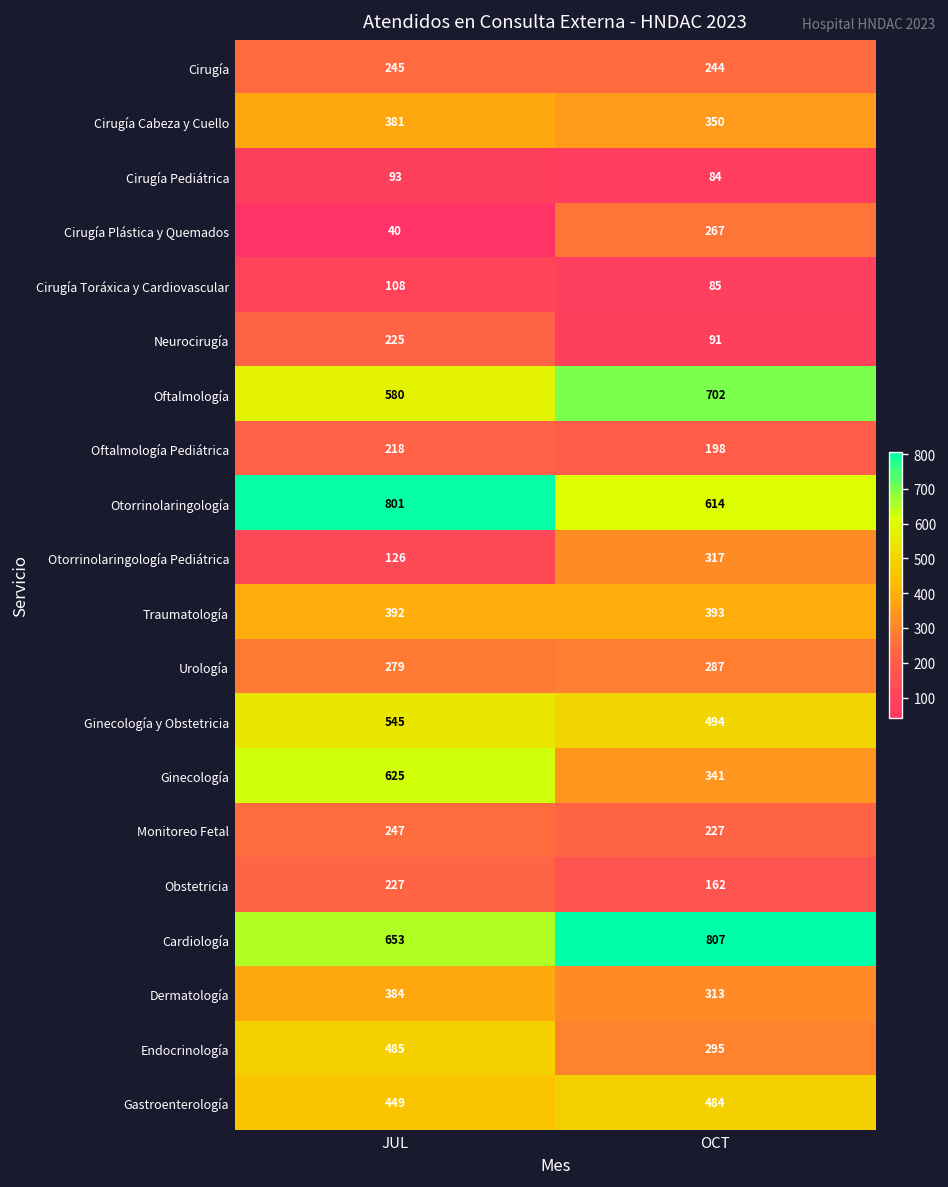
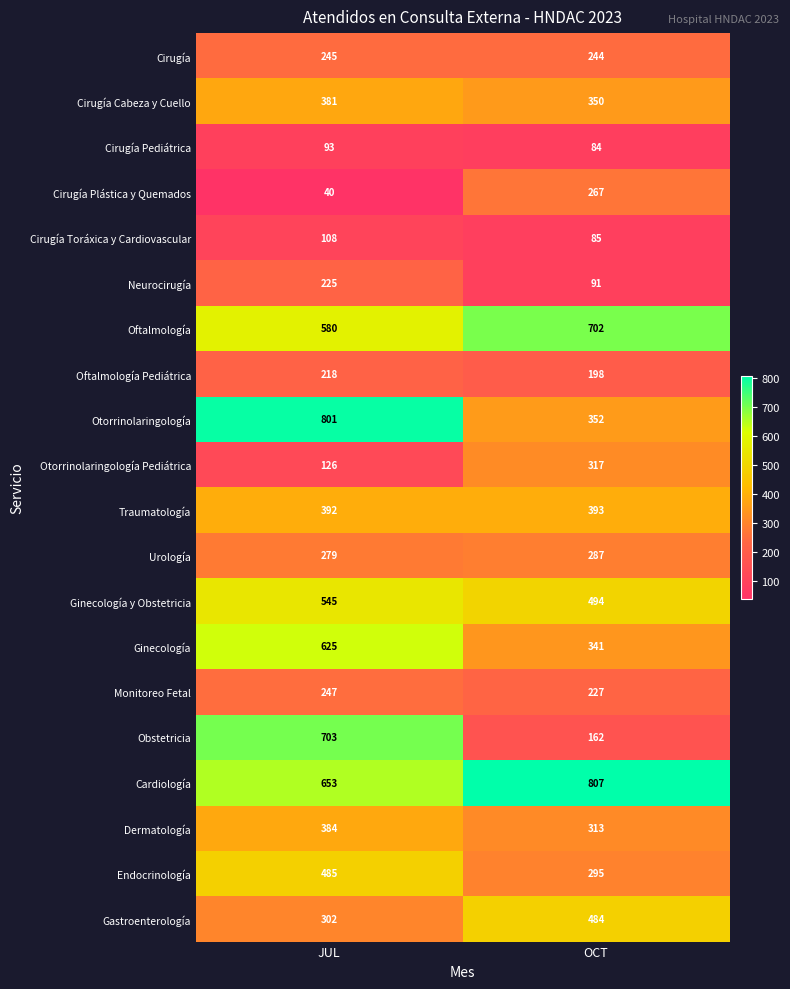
  {
    "Cirugía": {
      "JUL": 245,
      "OCT": 244
    },
    "Cirugía Cabeza y Cuello": {
      "JUL": 381,
      "OCT": 350
    },
    "Cirugía Pediátrica": {
      "JUL": 93,
      "OCT": 84
    },
    "Cirugía Plástica y Quemados": {
      "JUL": 40,
      "OCT": 267
    },
    "Cirugía Toráxica y Cardiovascular": {
      "JUL": 108,
      "OCT": 85
    },
    "Neurocirugía": {
      "JUL": 225,
      "OCT": 91
    },
    "Oftalmología": {
      "JUL": 580,
      "OCT": 702
    },
    "Oftalmología Pediátrica": {
      "JUL": 218,
      "OCT": 198
    },
    "Otorrinolaringología": {
      "JUL": 801,
-     "OCT": 614
+     "OCT": 352
    },
    "Otorrinolaringología Pediátrica": {
      "JUL": 126,
      "OCT": 317
    },
    "Traumatología": {
      "JUL": 392,
      "OCT": 393
    },
    "Urología": {
      "JUL": 279,
      "OCT": 287
    },
    "Ginecología y Obstetricia": {
      "JUL": 545,
      "OCT": 494
    },
    "Ginecología": {
      "JUL": 625,
      "OCT": 341
    },
    "Monitoreo Fetal": {
      "JUL": 247,
      "OCT": 227
    },
    "Obstetricia": {
-     "JUL": 227,
+     "JUL": 703,
      "OCT": 162
    },
    "Cardiología": {
      "JUL": 653,
      "OCT": 807
    },
    "Dermatología": {
      "JUL": 384,
      "OCT": 313
    },
    "Endocrinología": {
      "JUL": 485,
      "OCT": 295
    },
    "Gastroenterología": {
-     "JUL": 449,
+     "JUL": 302,
      "OCT": 484
    }
  }
